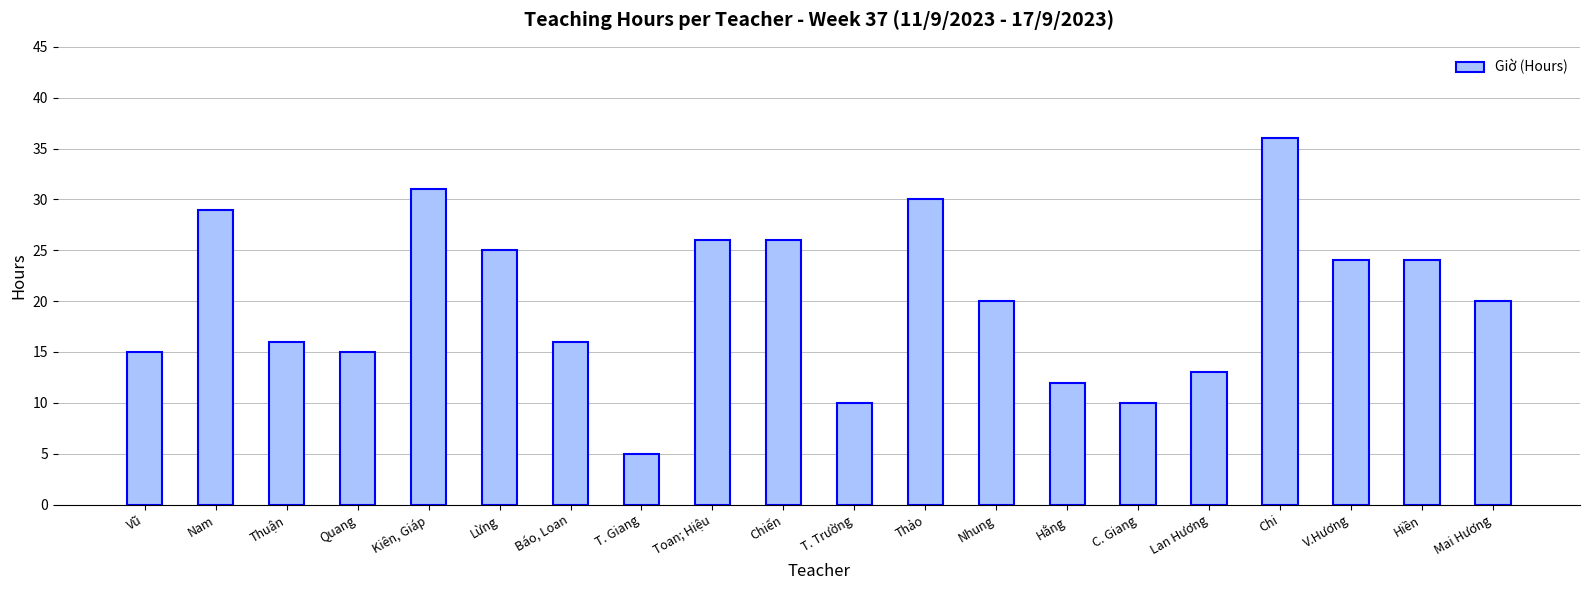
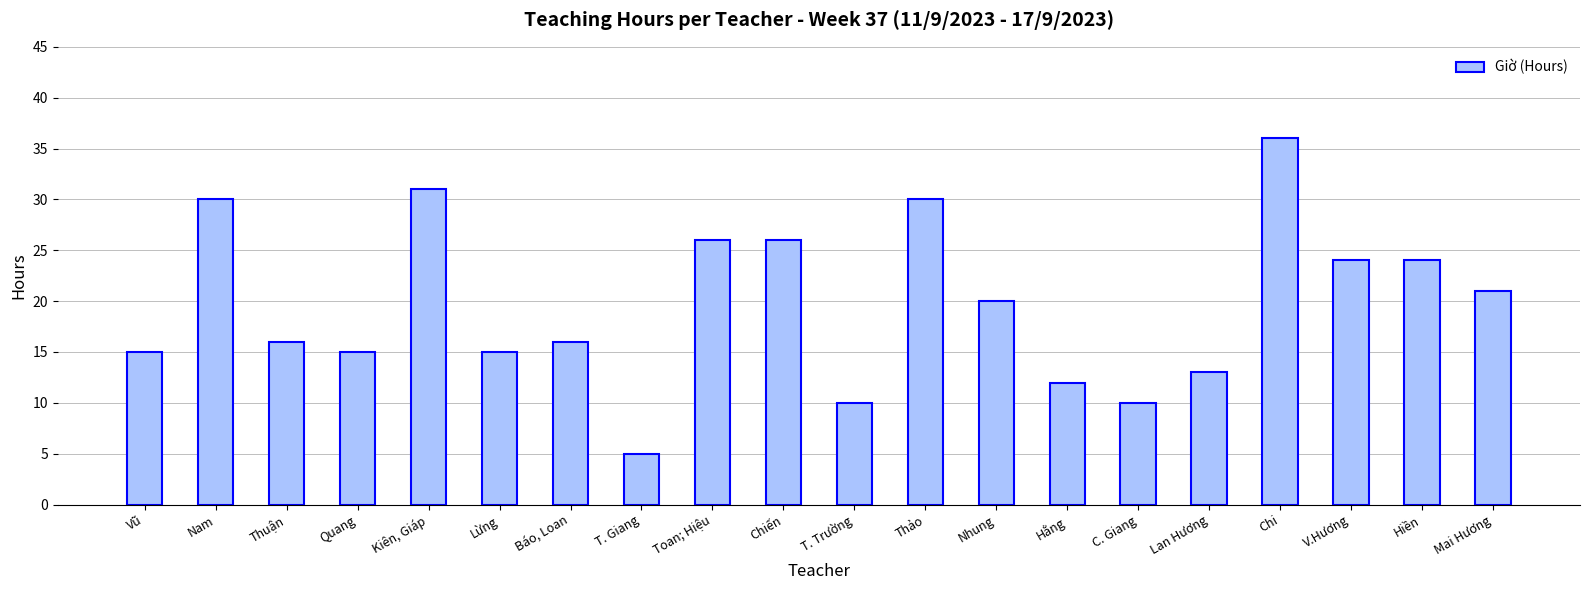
  {
    "Vũ": 15,
-   "Nam": 29,
+   "Nam": 30,
    "Thuận": 16,
    "Quang": 15,
    "Kiên, Giáp": 31,
-   "Lừng": 25,
+   "Lừng": 15,
    "Báo, Loan": 16,
    "T. Giang": 5,
    "Toan; Hiệu": 26,
    "Chiến": 26,
    "T. Trường": 10,
    "Thảo": 30,
    "Nhung": 20,
    "Hằng": 12,
    "C. Giang": 10,
    "Lan Hương": 13,
    "Chi": 36,
    "V.Hương": 24,
    "Hiền": 24,
-   "Mai Hương": 20
+   "Mai Hương": 21
  }
